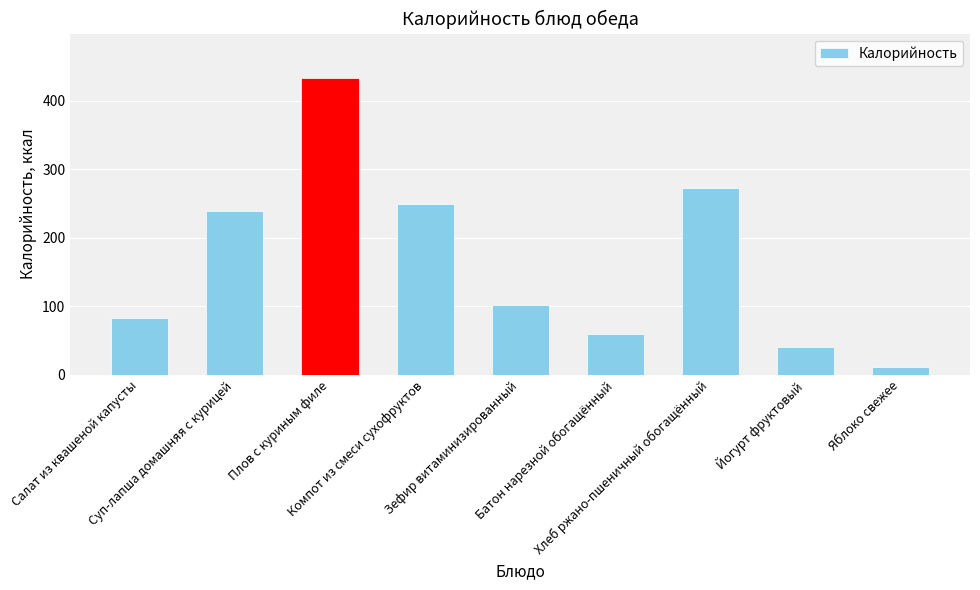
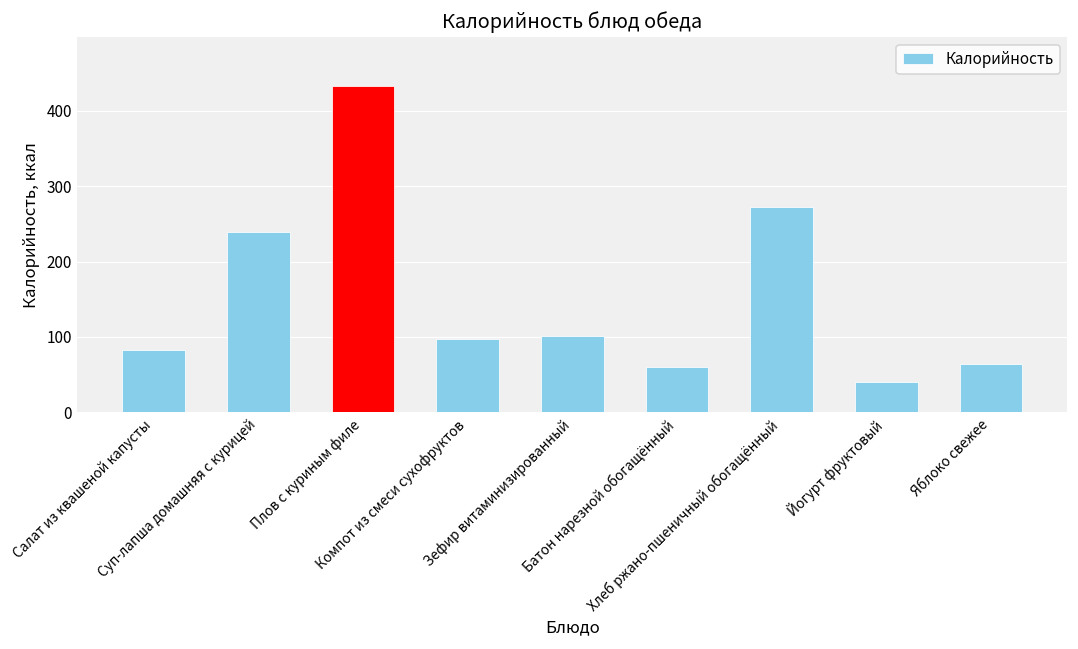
  {
    "Салат из квашеной капусты": 80,
    "Суп-лапша домашняя с курицей": 240,
    "Плов с куриным филе": 430,
-   "Компот из смеси сухофруктов": 250,
+   "Компот из смеси сухофруктов": 100,
    "Зефир витаминизированный": 100,
    "Батон нарезной обогащённый": 60,
    "Хлеб ржано-пшеничный обогащённый": 270,
    "Йогурт фруктовый": 40,
-   "Яблоко свежее": 10
+   "Яблоко свежее": 60
  }
